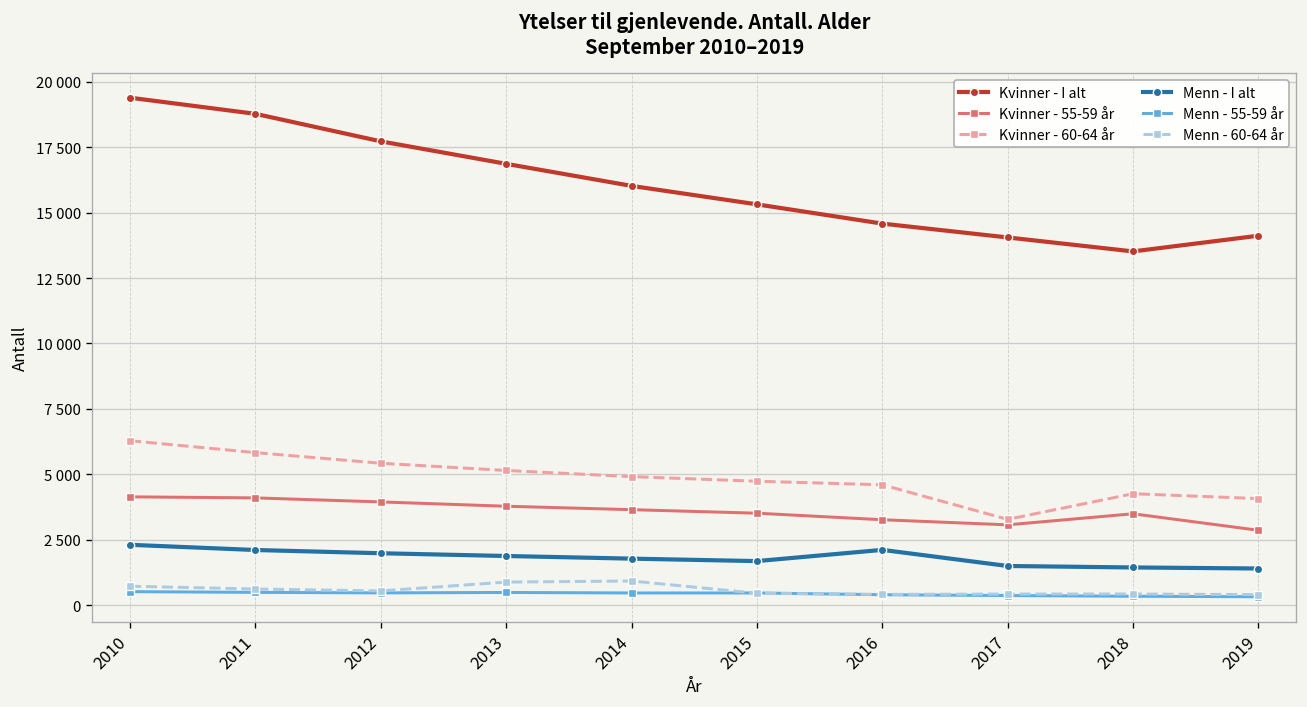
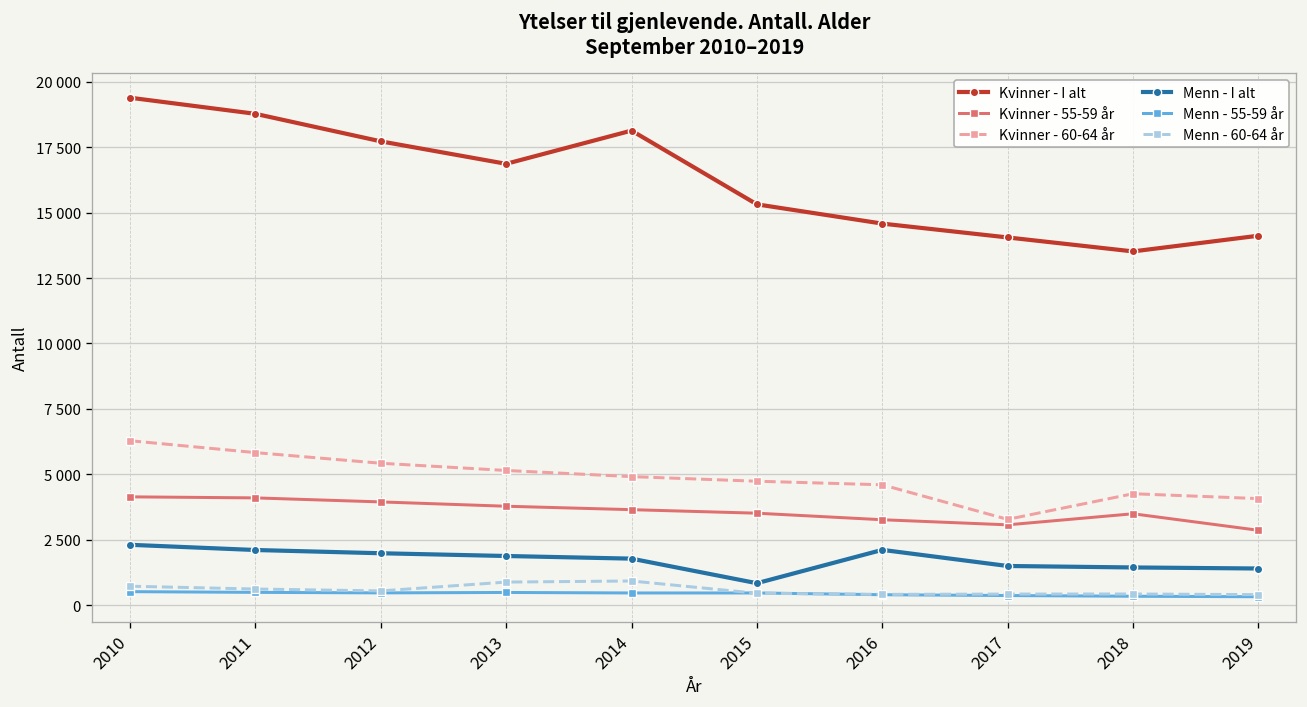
  {
    "Kvinner - I alt": {
      "2010": 19400,
      "2011": 18800,
      "2012": 17700,
      "2013": 16900,
-     "2014": 16000,
+     "2014": 18100,
      "2015": 15300,
      "2016": 14600,
      "2017": 14100,
      "2018": 13500,
      "2019": 14100
    },
    "Kvinner - 55-59 år": {
      "2010": 4100,
      "2011": 4100,
      "2012": 3900,
      "2013": 3800,
      "2014": 3600,
      "2015": 3500,
      "2016": 3300,
      "2017": 3100,
      "2018": 3500,
      "2019": 2900
    },
    "Kvinner - 60-64 år": {
      "2010": 6300,
      "2011": 5800,
      "2012": 5400,
      "2013": 5100,
      "2014": 4900,
      "2015": 4700,
      "2016": 4600,
      "2017": 3300,
      "2018": 4300,
      "2019": 4100
    },
    "Menn - I alt": {
      "2010": 2300,
      "2011": 2100,
      "2012": 2000,
      "2013": 1900,
      "2014": 1800,
-     "2015": 1700,
+     "2015": 800,
      "2016": 2100,
      "2017": 1500,
      "2018": 1400,
      "2019": 1400
    },
    "Menn - 55-59 år": {
      "2010": 500,
      "2011": 500,
      "2013": 500,
      "2014": 500
    },
    "Menn - 60-64 år": {
      "2010": 700,
      "2011": 600,
      "2013": 900,
      "2014": 900
    }
  }
